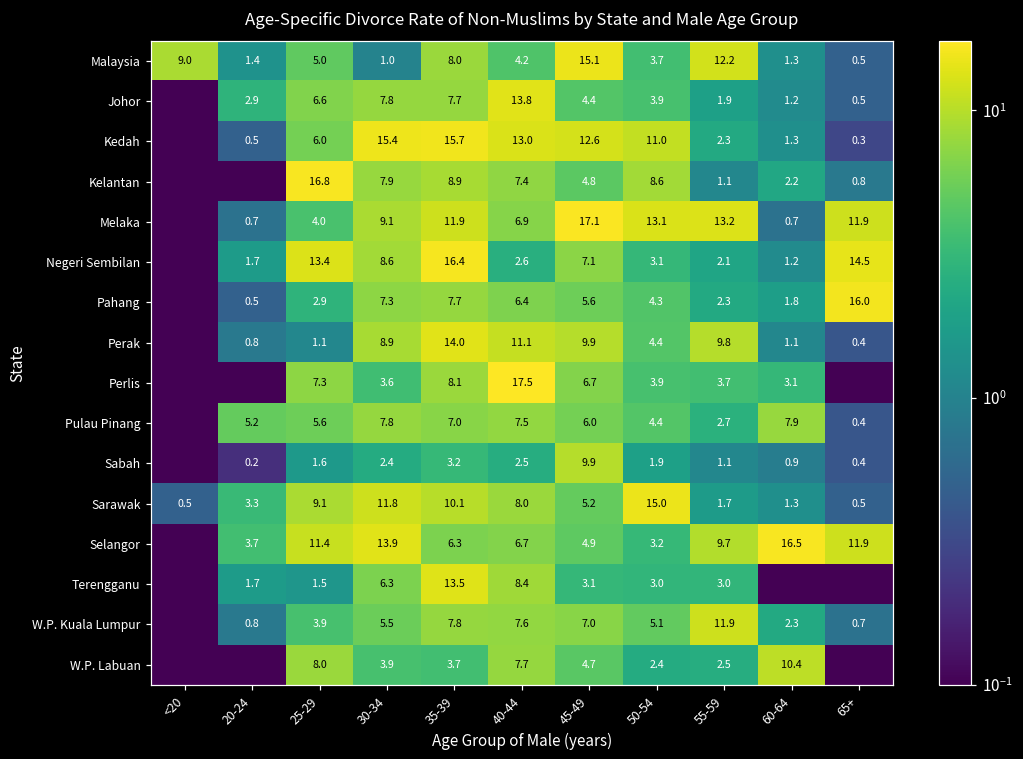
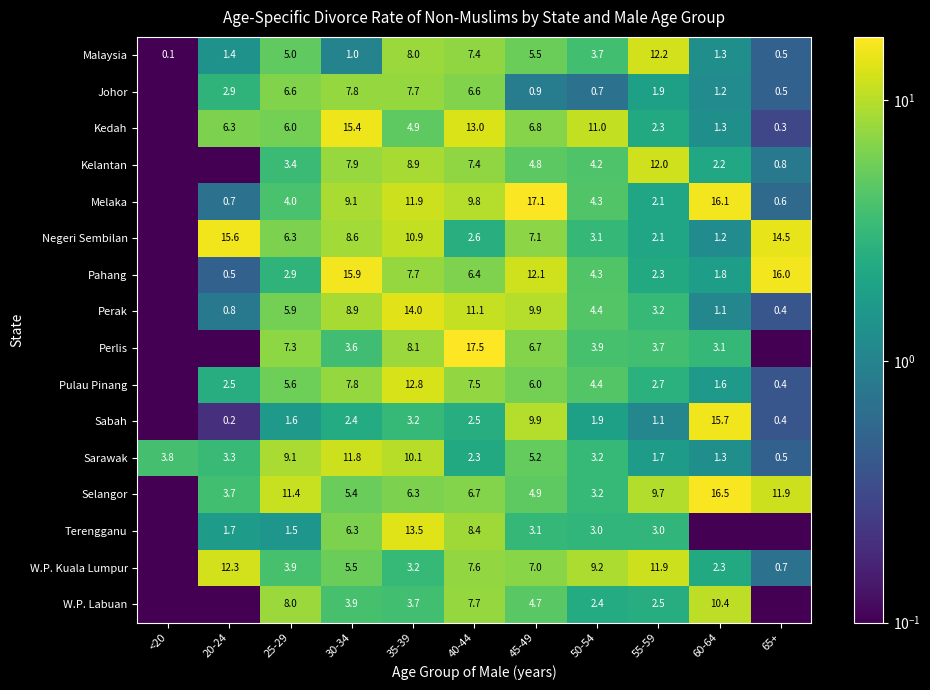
  {
    "Malaysia": {
-     "<20": 9.0,
+     "<20": 0.1,
      "20-24": 1.4,
      "25-29": 5.0,
      "30-34": 1.0,
      "35-39": 8.0,
-     "40-44": 4.2,
-     "45-49": 15.1,
+     "40-44": 7.4,
+     "45-49": 5.5,
      "50-54": 3.7,
      "55-59": 12.2,
      "60-64": 1.3,
      "65+": 0.5
    },
    "Johor": {
      "20-24": 2.9,
      "25-29": 6.6,
      "30-34": 7.8,
      "35-39": 7.7,
-     "40-44": 13.8,
-     "45-49": 4.4,
-     "50-54": 3.9,
+     "40-44": 6.6,
+     "45-49": 0.9,
+     "50-54": 0.7,
      "55-59": 1.9,
      "60-64": 1.2,
      "65+": 0.5
    },
    "Kedah": {
-     "20-24": 0.5,
+     "20-24": 6.3,
      "25-29": 6.0,
      "30-34": 15.4,
-     "35-39": 15.7,
+     "35-39": 4.9,
      "40-44": 13.0,
-     "45-49": 12.6,
+     "45-49": 6.8,
      "50-54": 11.0,
      "55-59": 2.3,
      "60-64": 1.3,
      "65+": 0.3
    },
    "Kelantan": {
-     "25-29": 16.8,
+     "25-29": 3.4,
      "30-34": 7.9,
      "35-39": 8.9,
      "40-44": 7.4,
      "45-49": 4.8,
-     "50-54": 8.6,
-     "55-59": 1.1,
+     "50-54": 4.2,
+     "55-59": 12.0,
      "60-64": 2.2,
      "65+": 0.8
    },
    "Melaka": {
      "20-24": 0.7,
      "25-29": 4.0,
      "30-34": 9.1,
      "35-39": 11.9,
-     "40-44": 6.9,
+     "40-44": 9.8,
      "45-49": 17.1,
-     "50-54": 13.1,
-     "55-59": 13.2,
-     "60-64": 0.7,
-     "65+": 11.9
+     "50-54": 4.3,
+     "55-59": 2.1,
+     "60-64": 16.1,
+     "65+": 0.6
    },
    "Negeri Sembilan": {
-     "20-24": 1.7,
-     "25-29": 13.4,
+     "20-24": 15.6,
+     "25-29": 6.3,
      "30-34": 8.6,
-     "35-39": 16.4,
+     "35-39": 10.9,
      "40-44": 2.6,
      "45-49": 7.1,
      "50-54": 3.1,
      "55-59": 2.1,
      "60-64": 1.2,
      "65+": 14.5
    },
    "Pahang": {
      "20-24": 0.5,
      "25-29": 2.9,
-     "30-34": 7.3,
+     "30-34": 15.9,
      "35-39": 7.7,
      "40-44": 6.4,
-     "45-49": 5.6,
+     "45-49": 12.1,
      "50-54": 4.3,
      "55-59": 2.3,
      "60-64": 1.8,
      "65+": 16.0
    },
    "Perak": {
      "20-24": 0.8,
-     "25-29": 1.1,
+     "25-29": 5.9,
      "30-34": 8.9,
      "35-39": 14.0,
      "40-44": 11.1,
      "45-49": 9.9,
      "50-54": 4.4,
-     "55-59": 9.8,
+     "55-59": 3.2,
      "60-64": 1.1,
      "65+": 0.4
    },
    "Perlis": {
      "25-29": 7.3,
      "30-34": 3.6,
      "35-39": 8.1,
      "40-44": 17.5,
      "45-49": 6.7,
      "50-54": 3.9,
      "55-59": 3.7,
      "60-64": 3.1
    },
    "Pulau Pinang": {
-     "20-24": 5.2,
+     "20-24": 2.5,
      "25-29": 5.6,
      "30-34": 7.8,
-     "35-39": 7.0,
+     "35-39": 12.8,
      "40-44": 7.5,
      "45-49": 6.0,
      "50-54": 4.4,
      "55-59": 2.7,
-     "60-64": 7.9,
+     "60-64": 1.6,
      "65+": 0.4
    },
    "Sabah": {
      "20-24": 0.2,
      "25-29": 1.6,
      "30-34": 2.4,
      "35-39": 3.2,
      "40-44": 2.5,
      "45-49": 9.9,
      "50-54": 1.9,
      "55-59": 1.1,
-     "60-64": 0.9,
+     "60-64": 15.7,
      "65+": 0.4
    },
    "Sarawak": {
-     "<20": 0.5,
+     "<20": 3.8,
      "20-24": 3.3,
      "25-29": 9.1,
      "30-34": 11.8,
      "35-39": 10.1,
-     "40-44": 8.0,
+     "40-44": 2.3,
      "45-49": 5.2,
-     "50-54": 15.0,
+     "50-54": 3.2,
      "55-59": 1.7,
      "60-64": 1.3,
      "65+": 0.5
    },
    "Selangor": {
      "20-24": 3.7,
      "25-29": 11.4,
-     "30-34": 13.9,
+     "30-34": 5.4,
      "35-39": 6.3,
      "40-44": 6.7,
      "45-49": 4.9,
      "50-54": 3.2,
      "55-59": 9.7,
      "60-64": 16.5,
      "65+": 11.9
    },
    "Terengganu": {
      "20-24": 1.7,
      "25-29": 1.5,
      "30-34": 6.3,
      "35-39": 13.5,
      "40-44": 8.4,
      "45-49": 3.1,
      "50-54": 3.0,
      "55-59": 3.0
    },
    "W.P. Kuala Lumpur": {
-     "20-24": 0.8,
+     "20-24": 12.3,
      "25-29": 3.9,
      "30-34": 5.5,
-     "35-39": 7.8,
+     "35-39": 3.2,
      "40-44": 7.6,
      "45-49": 7.0,
-     "50-54": 5.1,
+     "50-54": 9.2,
      "55-59": 11.9,
      "60-64": 2.3,
      "65+": 0.7
    },
    "W.P. Labuan": {
      "25-29": 8.0,
      "30-34": 3.9,
      "35-39": 3.7,
      "40-44": 7.7,
      "45-49": 4.7,
      "50-54": 2.4,
      "55-59": 2.5,
      "60-64": 10.4
    }
  }
